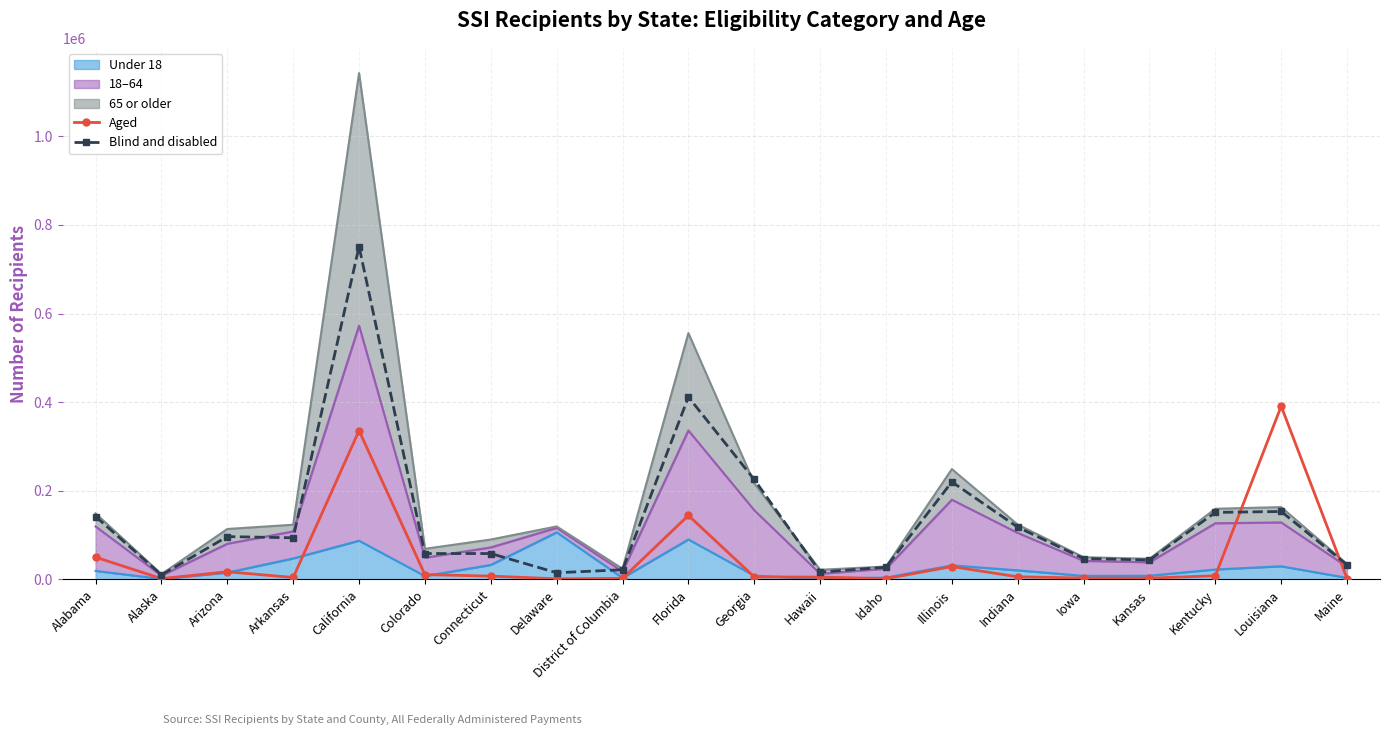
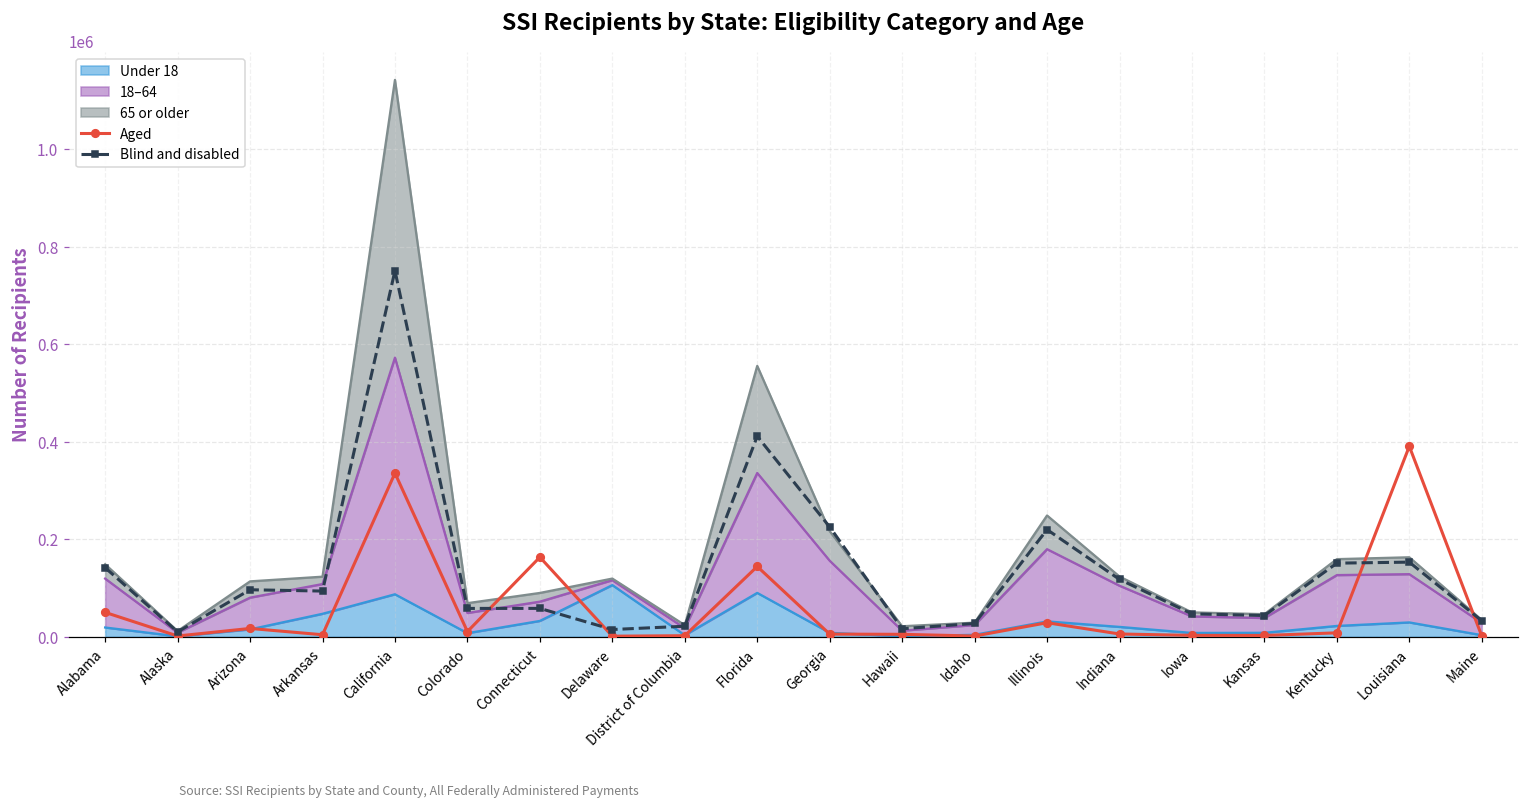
  {
    "Under 18": {
      "Alabama": 20000,
      "Arkansas": 50000,
      "California": 90000,
      "Connecticut": 30000,
      "Delaware": 110000,
      "Florida": 90000,
      "Indiana": 20000,
      "Kentucky": 20000,
      "Louisiana": 30000
    },
    "Aged": {
      "Alabama": 50000,
      "Arkansas": 0,
      "California": 340000,
-     "Connecticut": 10000,
+     "Connecticut": 160000,
      "Delaware": 0,
      "Florida": 140000,
      "Indiana": 10000,
      "Kentucky": 10000,
      "Louisiana": 390000
    },
    "Blind and disabled": {
      "Alabama": 140000,
      "Arizona": 100000,
      "Arkansas": 90000,
      "California": 750000,
      "Colorado": 60000,
      "Connecticut": 60000,
      "Delaware": 10000,
      "Florida": 410000,
      "Georgia": 230000,
      "Illinois": 220000,
      "Indiana": 120000,
      "Kentucky": 150000,
      "Louisiana": 150000
    }
  }
